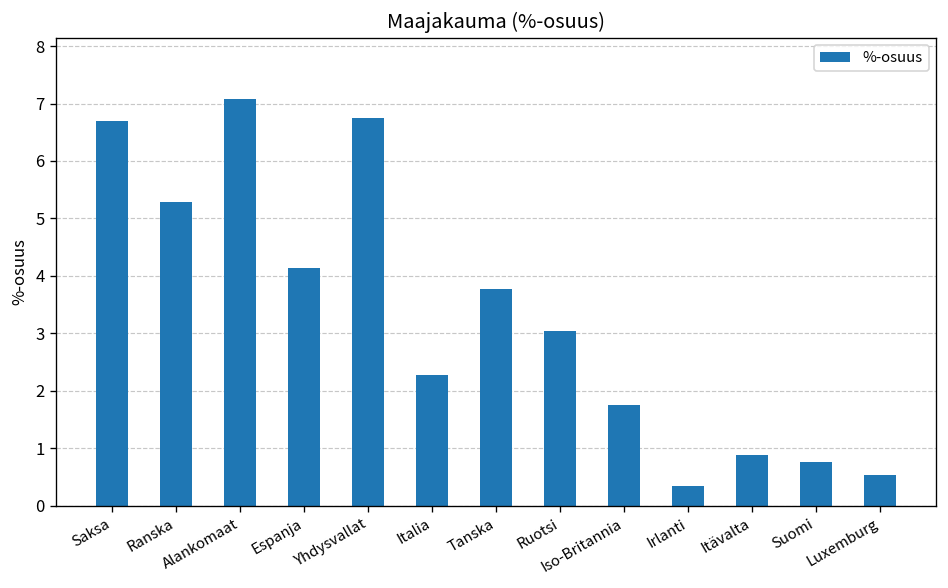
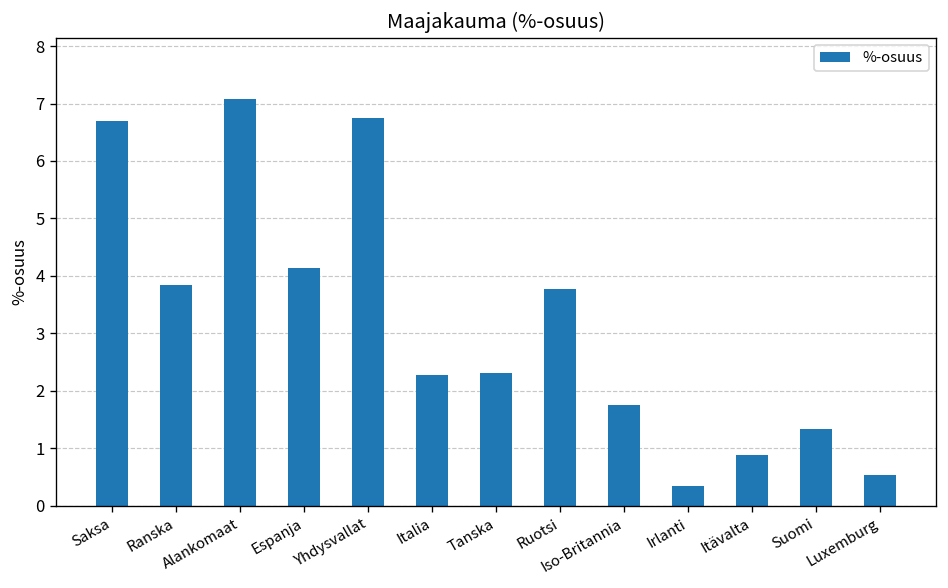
  {
    "Saksa": 6.7,
-   "Ranska": 5.3,
+   "Ranska": 3.8,
    "Alankomaat": 7.1,
    "Espanja": 4.1,
    "Yhdysvallat": 6.8,
    "Italia": 2.3,
-   "Tanska": 3.8,
-   "Ruotsi": 3.0,
+   "Tanska": 2.3,
+   "Ruotsi": 3.8,
    "Iso-Britannia": 1.8,
    "Irlanti": 0.3,
    "Itävalta": 0.9,
-   "Suomi": 0.8,
+   "Suomi": 1.3,
    "Luxemburg": 0.5
  }
